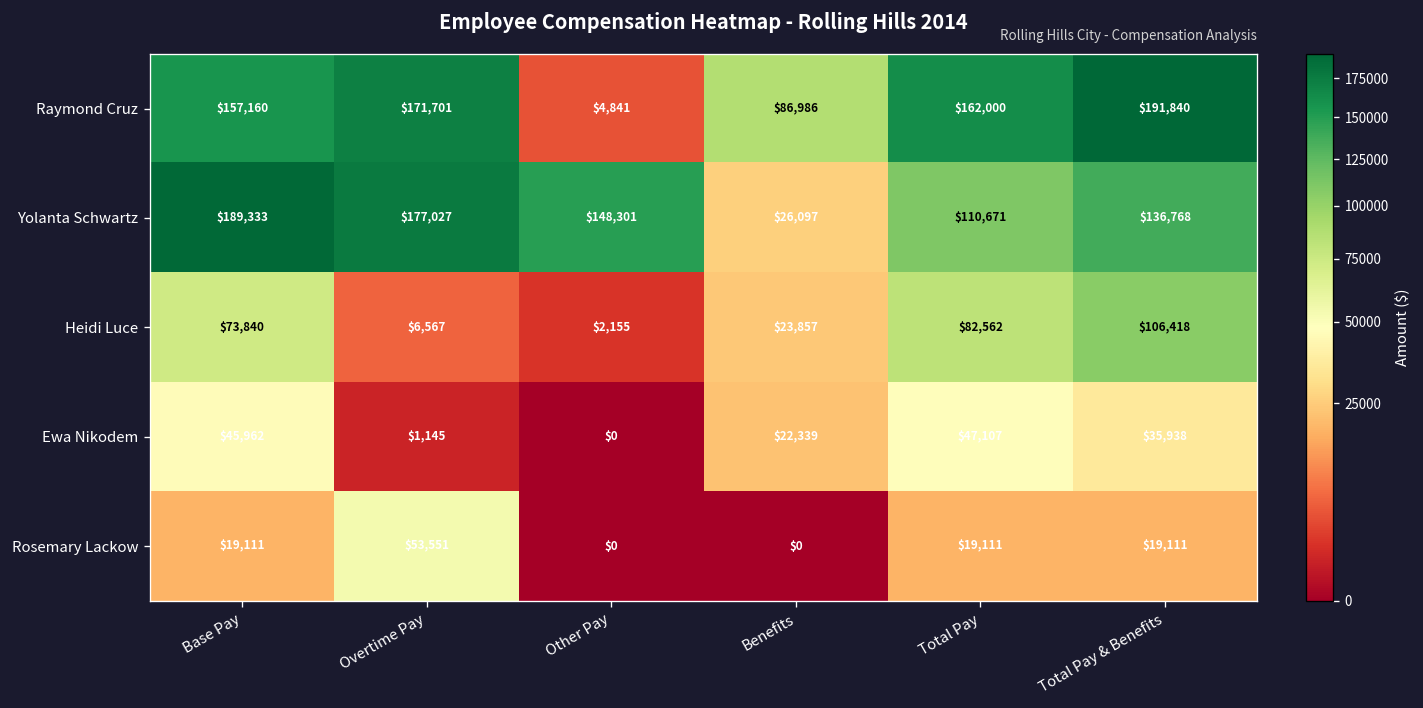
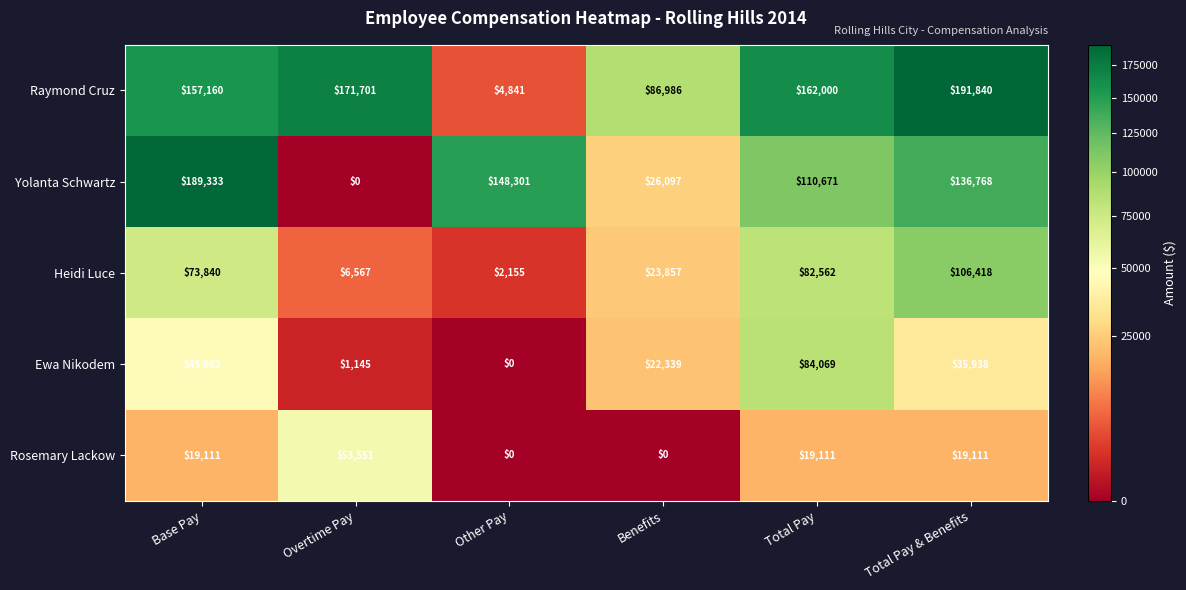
  {
    "Raymond Cruz": {
      "Base Pay": "$157,160",
      "Overtime Pay": "$171,701",
      "Other Pay": "$4,841",
      "Benefits": "$86,986",
      "Total Pay": "$162,000",
      "Total Pay & Benefits": "$191,840"
    },
    "Yolanta Schwartz": {
      "Base Pay": "$189,333",
-     "Overtime Pay": "$177,027",
+     "Overtime Pay": "$0",
      "Other Pay": "$148,301",
      "Benefits": "$26,097",
      "Total Pay": "$110,671",
      "Total Pay & Benefits": "$136,768"
    },
    "Heidi Luce": {
      "Base Pay": "$73,840",
      "Overtime Pay": "$6,567",
      "Other Pay": "$2,155",
      "Benefits": "$23,857",
      "Total Pay": "$82,562",
      "Total Pay & Benefits": "$106,418"
    },
    "Ewa Nikodem": {
      "Base Pay": "$45,962",
      "Overtime Pay": "$1,145",
      "Other Pay": "$0",
      "Benefits": "$22,339",
-     "Total Pay": "$47,107",
+     "Total Pay": "$84,069",
      "Total Pay & Benefits": "$35,938"
    },
    "Rosemary Lackow": {
      "Base Pay": "$19,111",
      "Overtime Pay": "$53,551",
      "Other Pay": "$0",
      "Benefits": "$0",
      "Total Pay": "$19,111",
      "Total Pay & Benefits": "$19,111"
    }
  }
